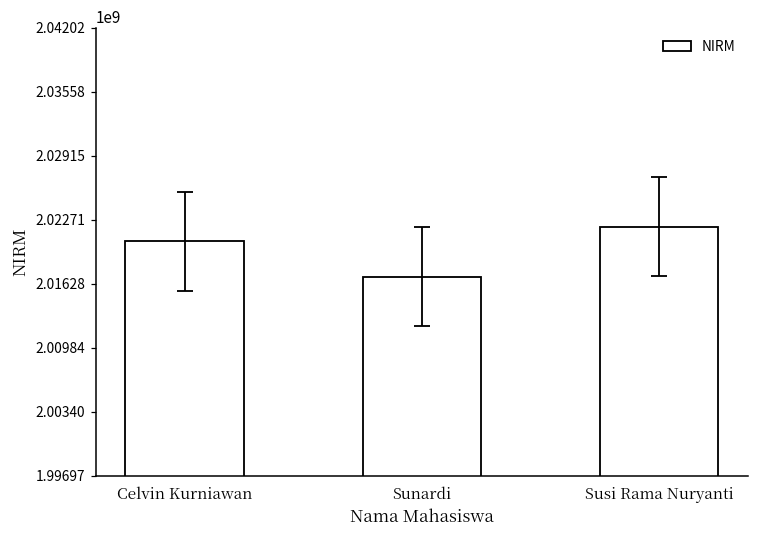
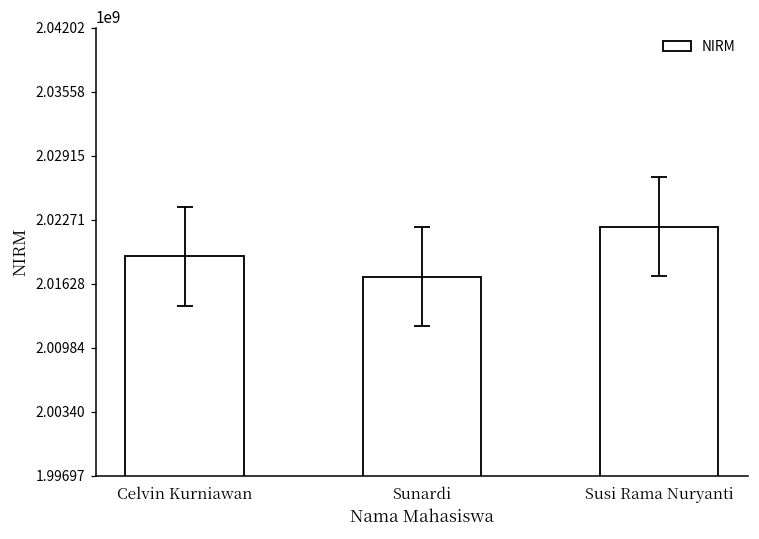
  {
    "NIRM": {
-     "Celvin Kurniawan": 2021000000,
+     "Celvin Kurniawan": 2019000000,
      "Sunardi": 2017000000,
      "Susi Rama Nuryanti": 2022000000
    }
  }
